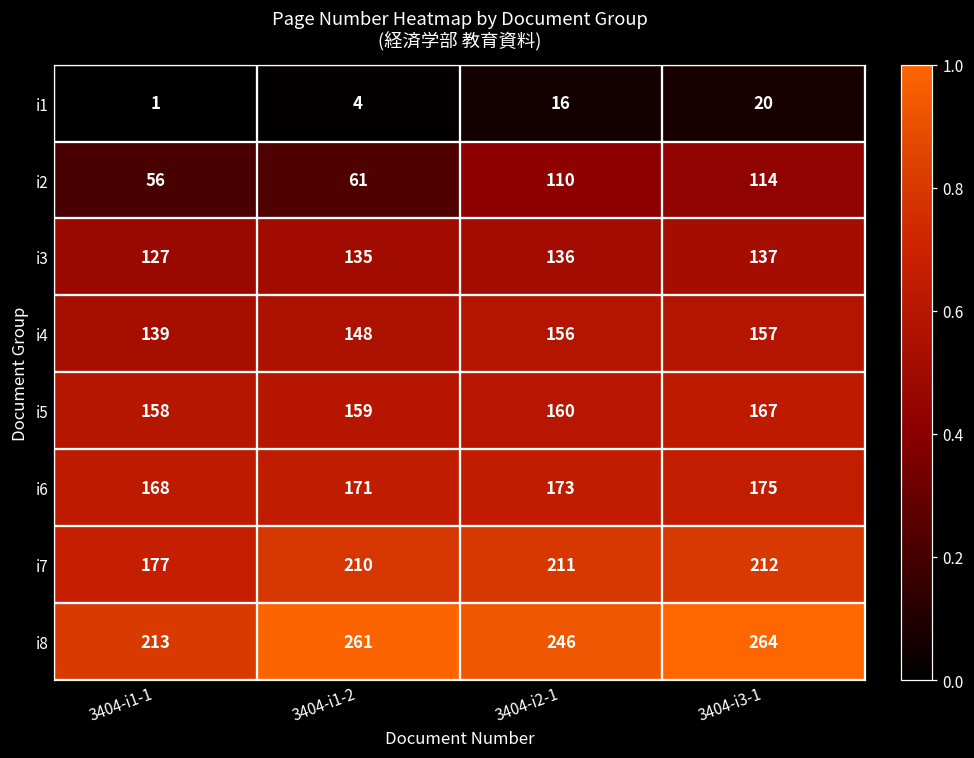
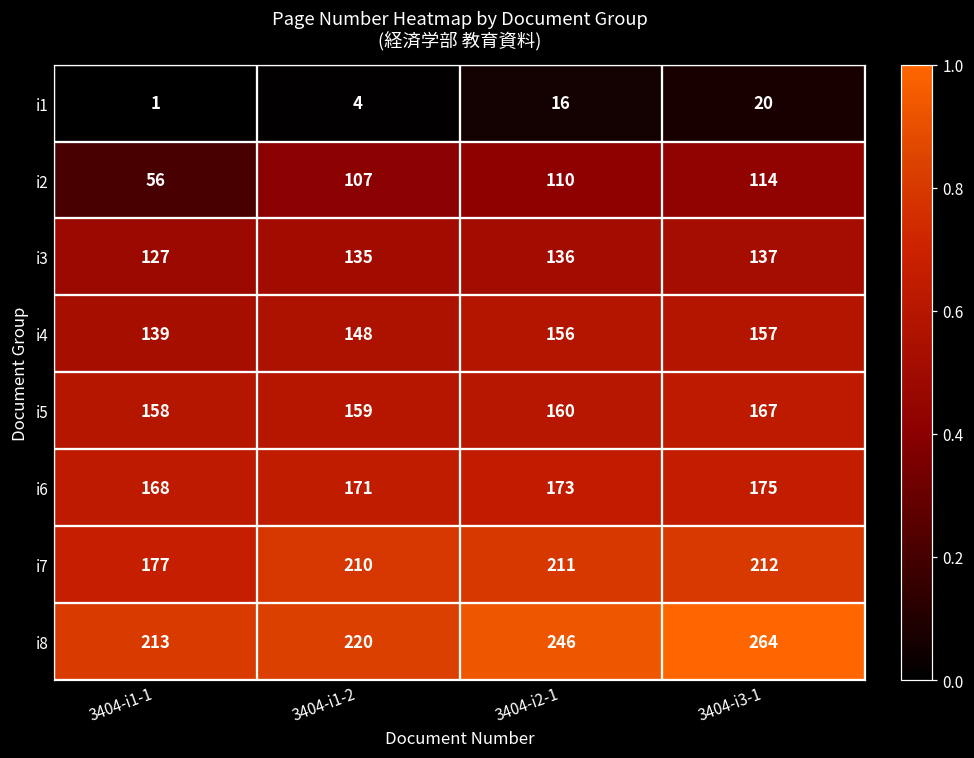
  {
    "i1": {
      "3404-i1-1": 1,
      "3404-i1-2": 4,
      "3404-i2-1": 16,
      "3404-i3-1": 20
    },
    "i2": {
      "3404-i1-1": 56,
-     "3404-i1-2": 61,
+     "3404-i1-2": 107,
      "3404-i2-1": 110,
      "3404-i3-1": 114
    },
    "i3": {
      "3404-i1-1": 127,
      "3404-i1-2": 135,
      "3404-i2-1": 136,
      "3404-i3-1": 137
    },
    "i4": {
      "3404-i1-1": 139,
      "3404-i1-2": 148,
      "3404-i2-1": 156,
      "3404-i3-1": 157
    },
    "i5": {
      "3404-i1-1": 158,
      "3404-i1-2": 159,
      "3404-i2-1": 160,
      "3404-i3-1": 167
    },
    "i6": {
      "3404-i1-1": 168,
      "3404-i1-2": 171,
      "3404-i2-1": 173,
      "3404-i3-1": 175
    },
    "i7": {
      "3404-i1-1": 177,
      "3404-i1-2": 210,
      "3404-i2-1": 211,
      "3404-i3-1": 212
    },
    "i8": {
      "3404-i1-1": 213,
-     "3404-i1-2": 261,
+     "3404-i1-2": 220,
      "3404-i2-1": 246,
      "3404-i3-1": 264
    }
  }
